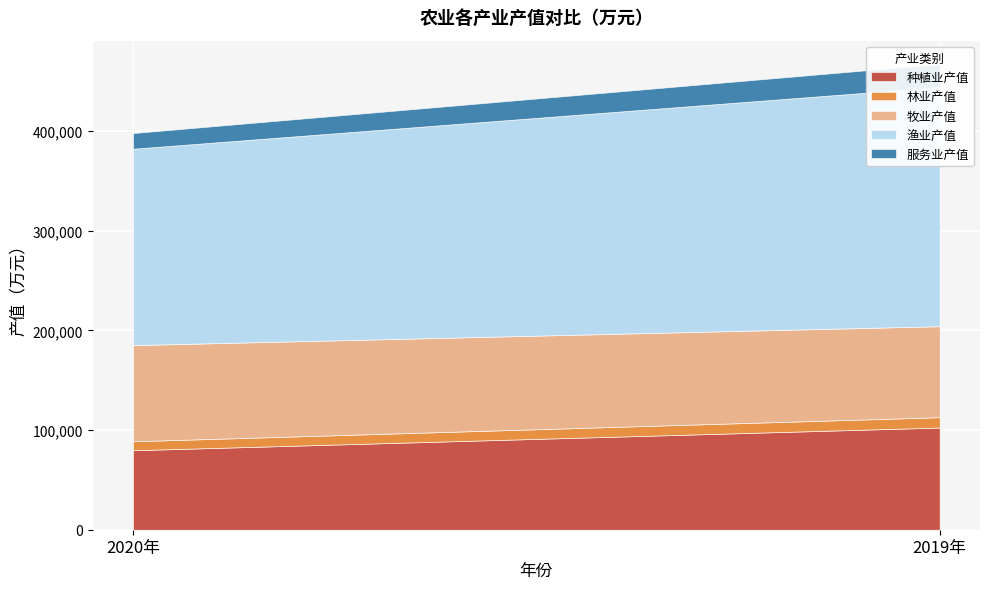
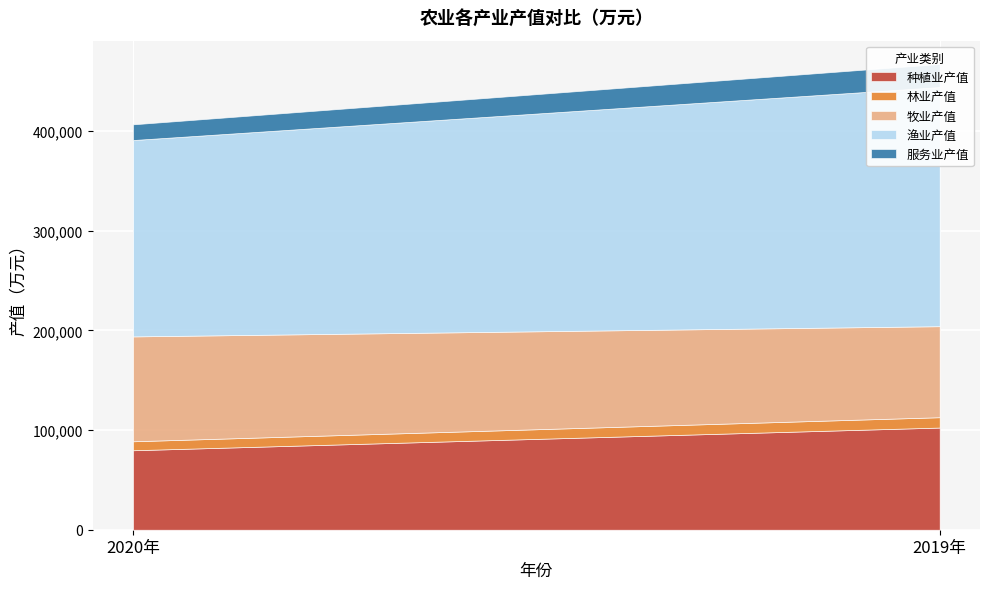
  {
    "种植业产值": {
      "2020年": "80,000",
      "2019年": "100,000"
    },
    "林业产值": {
      "2020年": "10,000",
      "2019年": "10,000"
    },
    "牧业产值": {
-     "2020年": "100,000",
+     "2020年": "110,000",
      "2019年": "90,000"
    },
    "渔业产值": {
      "2020年": "200,000"
    },
    "服务业产值": {
      "2020年": "20,000"
    }
  }
